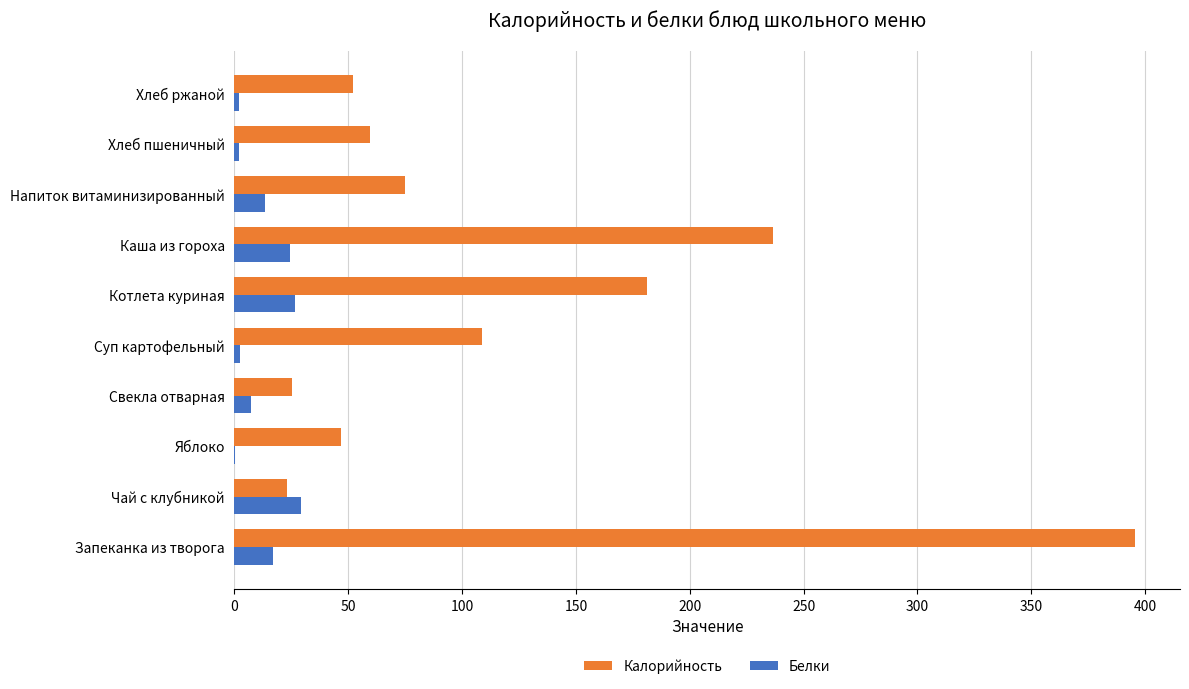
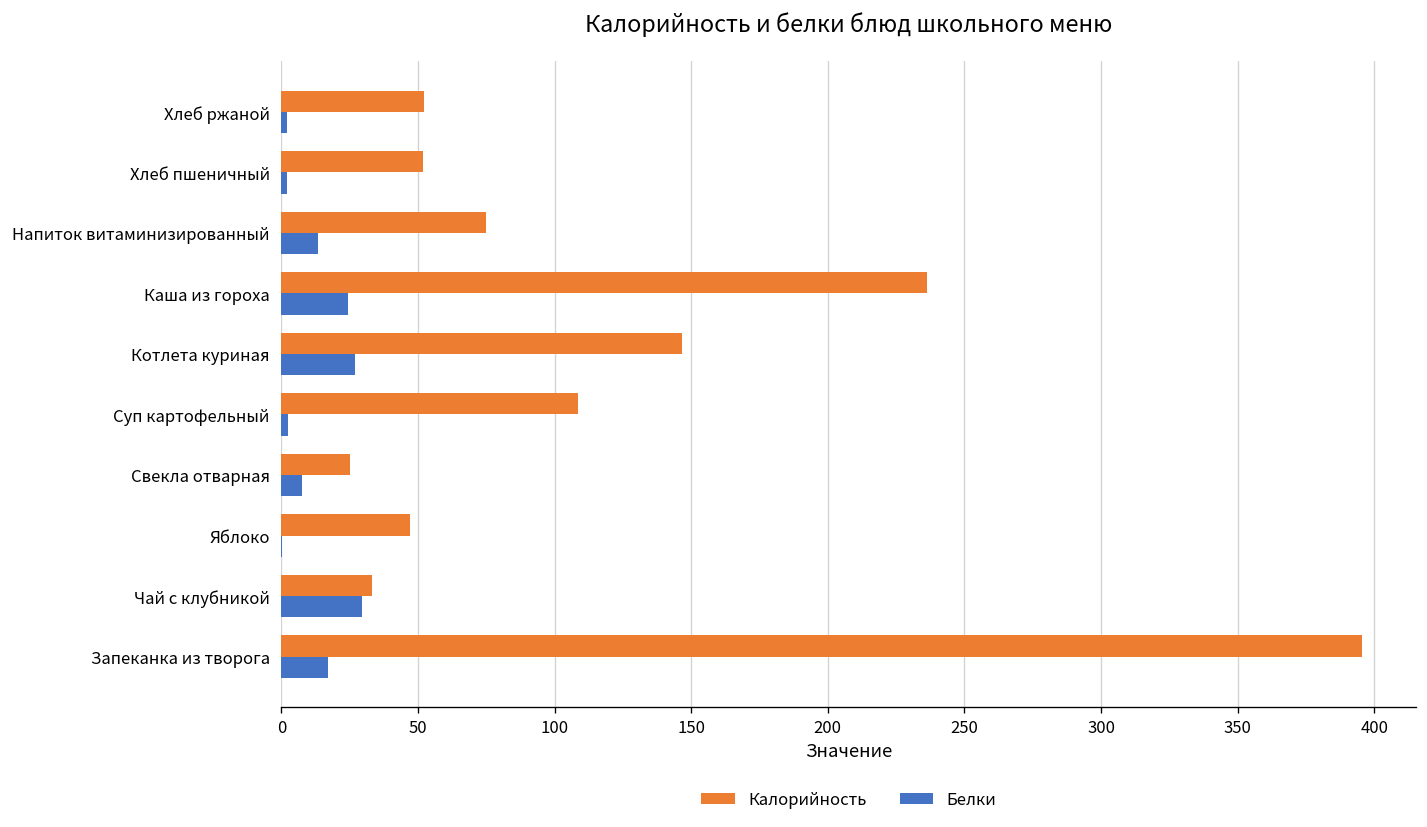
  {
    "Калорийность": {
      "Хлеб ржаной": 52,
-     "Хлеб пшеничный": 60,
+     "Хлеб пшеничный": 52,
      "Напиток витаминизированный": 75,
      "Каша из гороха": 236,
-     "Котлета куриная": 181,
+     "Котлета куриная": 147,
      "Суп картофельный": 109,
      "Свекла отварная": 25,
      "Яблоко": 47,
-     "Чай с клубникой": 23,
+     "Чай с клубникой": 33,
      "Запеканка из творога": 396
    },
    "Белки": {
      "Хлеб ржаной": 2,
      "Хлеб пшеничный": 2,
      "Напиток витаминизированный": 13,
      "Каша из гороха": 25,
      "Котлета куриная": 27,
      "Суп картофельный": 3,
      "Свекла отварная": 7,
      "Чай с клубникой": 29,
      "Запеканка из творога": 17
    }
  }
